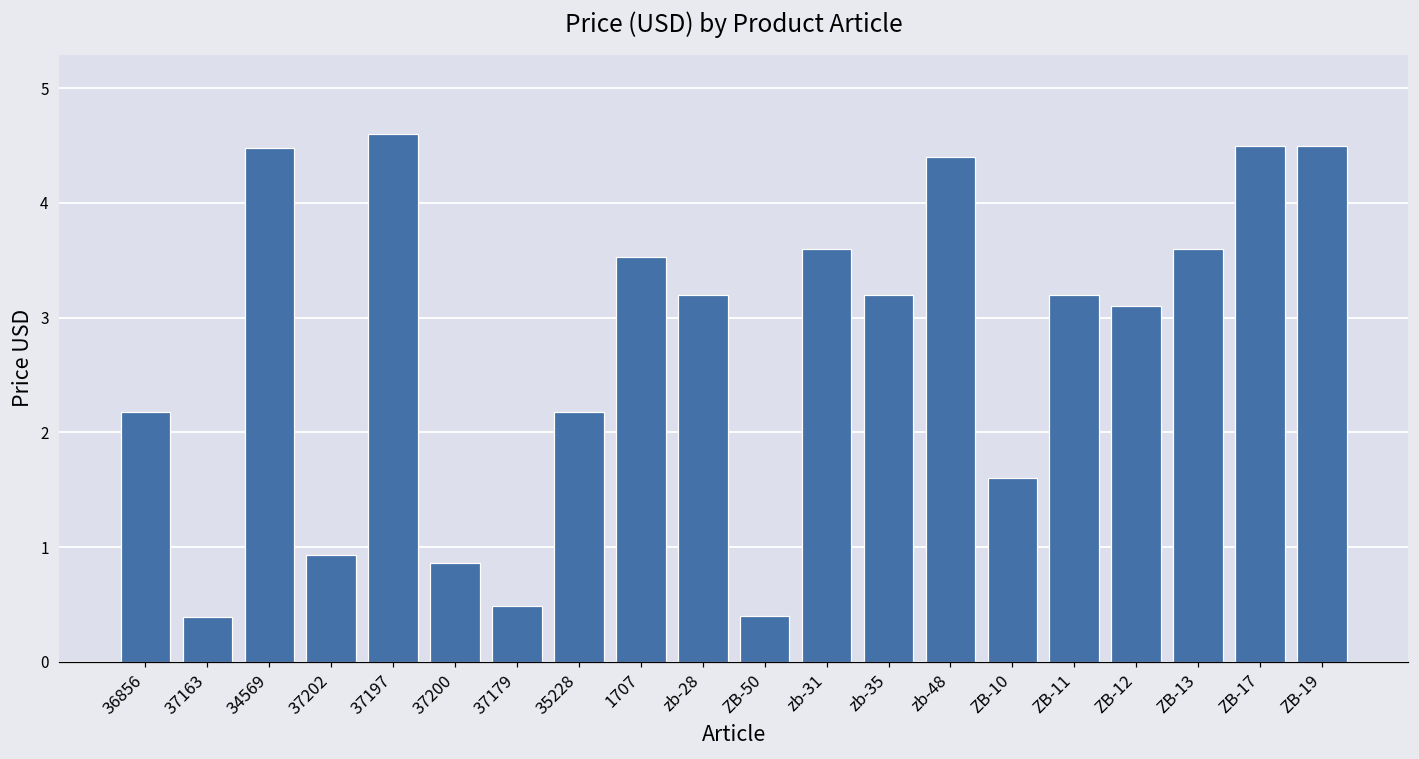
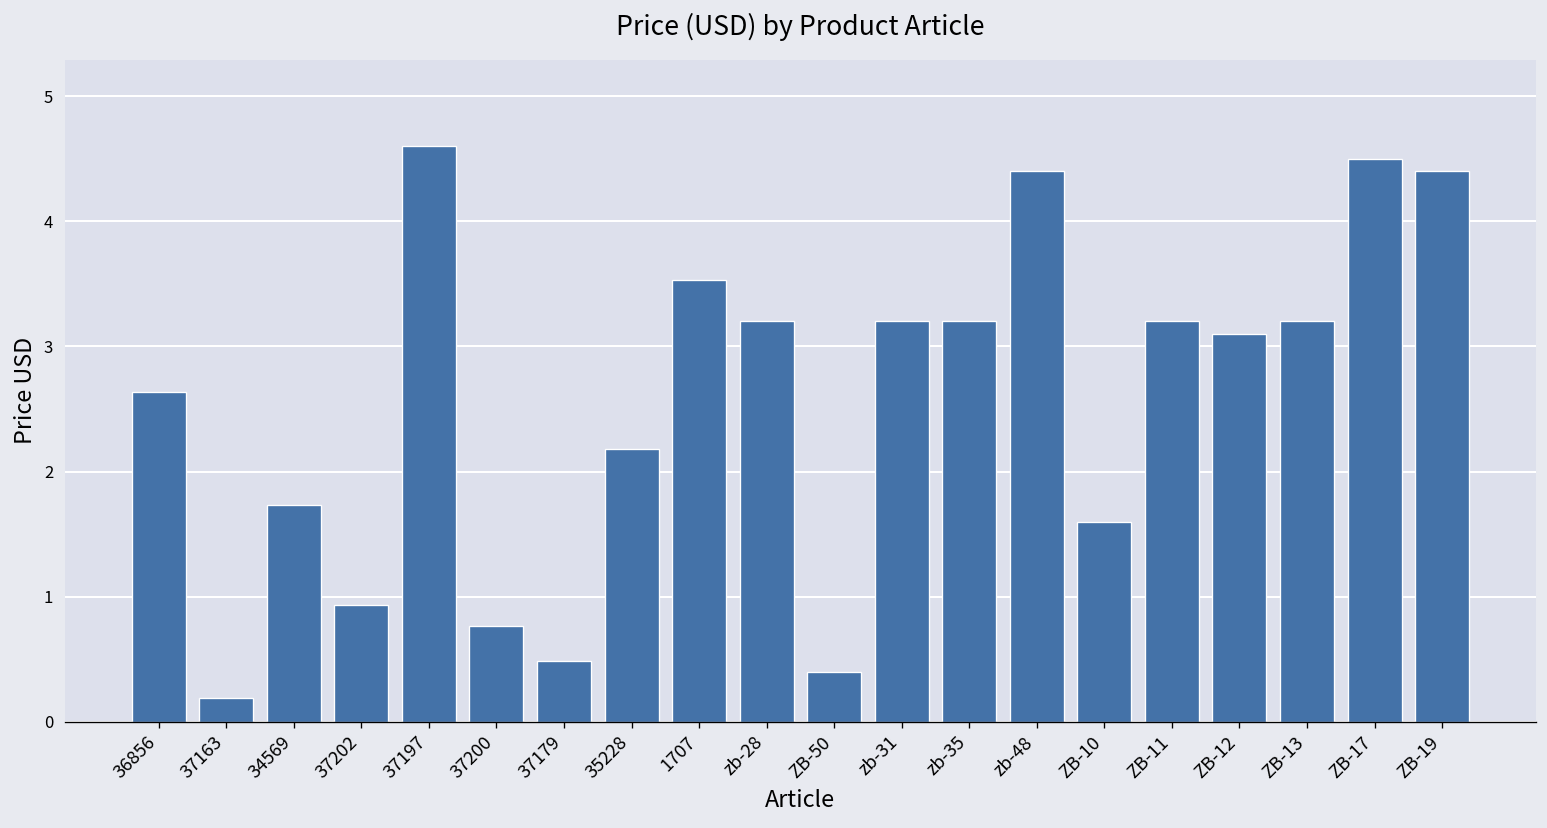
  {
-   "36856": 2.18,
-   "37163": 0.39,
-   "34569": 4.48,
+   "36856": 2.64,
+   "37163": 0.19,
+   "34569": 1.73,
    "37202": 0.93,
    "37197": 4.60,
-   "37200": 0.86,
+   "37200": 0.77,
    "37179": 0.49,
    "35228": 2.18,
    "1707": 3.53,
    "zb-28": 3.20,
    "ZB-50": 0.40,
-   "zb-31": 3.6,
+   "zb-31": 3.2,
    "zb-35": 3.20,
    "zb-48": 4.40,
    "ZB-10": 1.60,
    "ZB-11": 3.20,
    "ZB-12": 3.10,
-   "ZB-13": 3.6,
+   "ZB-13": 3.2,
    "ZB-17": 4.50,
-   "ZB-19": 4.5
+   "ZB-19": 4.4
  }
